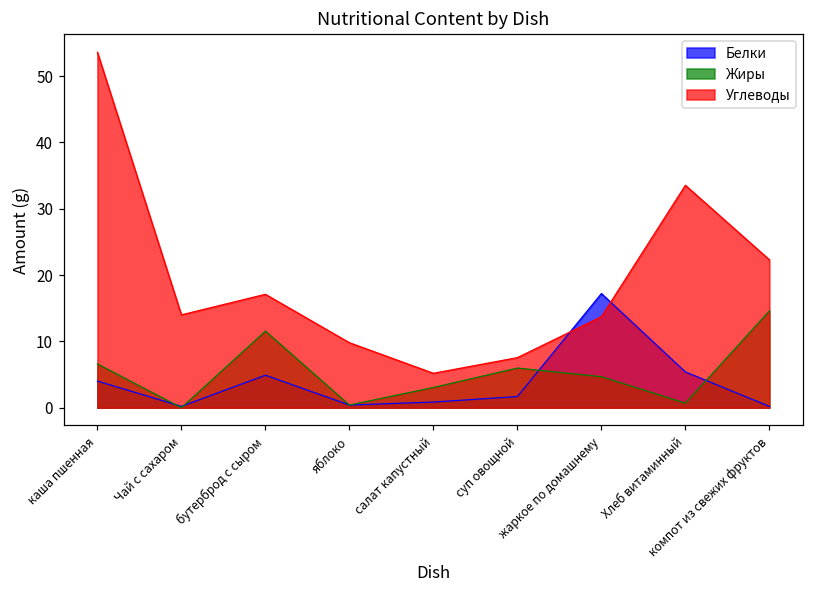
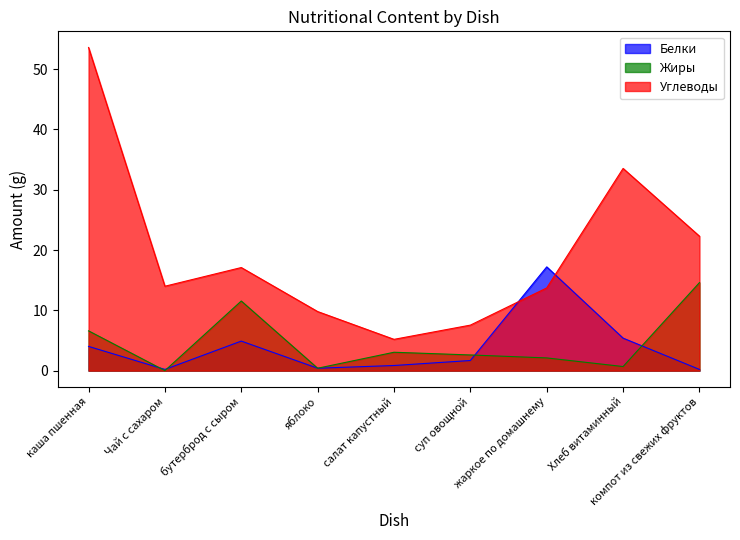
  {
    "Белки": {
      "каша пшенная": 4,
      "бутерброд с сыром": 5,
      "салат капустный": 1,
      "суп овощной": 2,
      "жаркое по домашнему": 17,
      "Хлеб витаминный": 5,
      "компот из свежих фруктов": 0
    },
    "Жиры": {
      "каша пшенная": 7,
      "бутерброд с сыром": 12,
      "салат капустный": 3,
-     "суп овощной": 6,
-     "жаркое по домашнему": 5,
+     "суп овощной": 3,
+     "жаркое по домашнему": 2,
      "Хлеб витаминный": 1,
      "компот из свежих фруктов": 15
    },
    "Углеводы": {
      "каша пшенная": 54,
      "Чай с сахаром": 14,
      "бутерброд с сыром": 17,
      "яблоко": 10,
      "салат капустный": 5,
      "суп овощной": 8,
      "жаркое по домашнему": 14,
      "Хлеб витаминный": 34,
      "компот из свежих фруктов": 22
    }
  }
